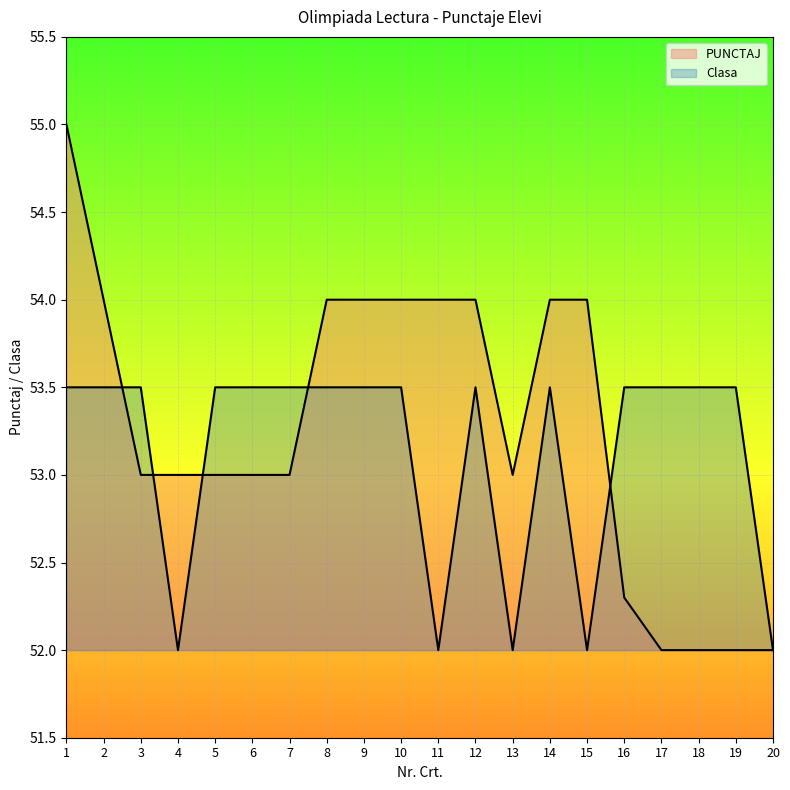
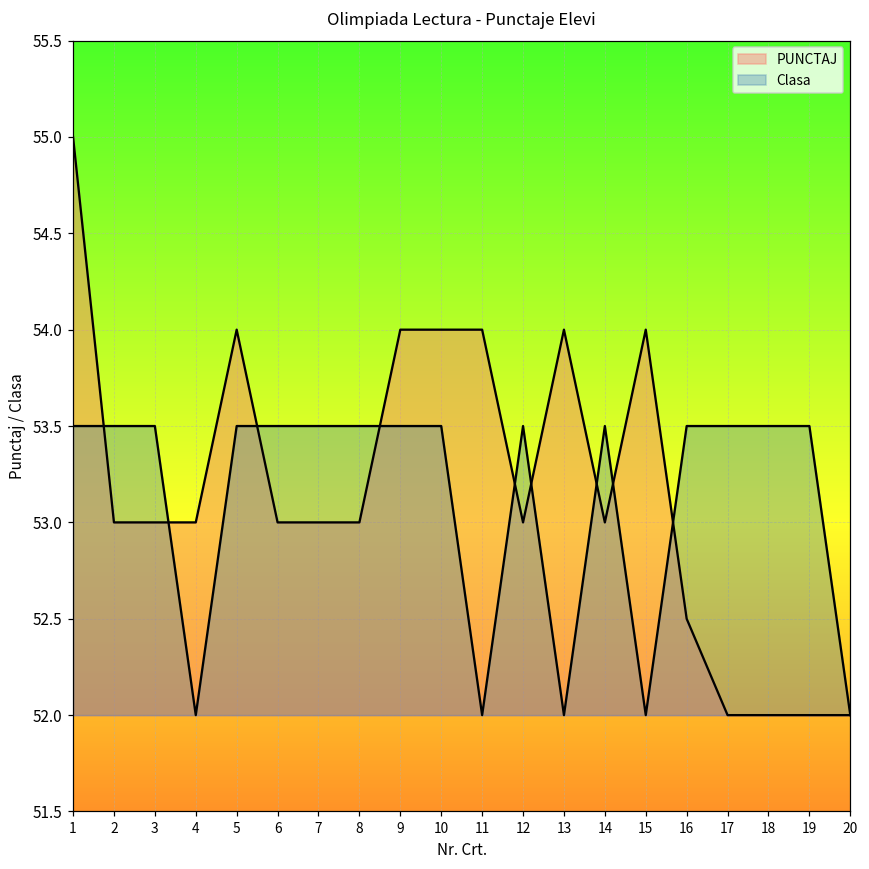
  {
    "PUNCTAJ": {
      "1": 55.0,
-     "2": 54,
+     "2": 53,
      "3": 53.0,
      "4": 53.0,
-     "5": 53,
+     "5": 54,
      "6": 53.0,
      "7": 53.0,
-     "8": 54,
+     "8": 53,
      "9": 54.0,
      "10": 54.0,
      "11": 54.0,
-     "12": 54,
-     "13": 53,
-     "14": 54,
+     "12": 53,
+     "13": 54,
+     "14": 53,
      "15": 54.0,
-     "16": 52.3,
+     "16": 52.5,
      "17": 52.0,
      "18": 52.0,
      "19": 52.0
    },
    "Clasa": {
      "1": 53.5,
      "2": 53.5,
      "3": 53.5,
      "4": 52.0,
      "5": 53.5,
      "6": 53.5,
      "7": 53.5,
      "8": 53.5,
      "9": 53.5,
      "10": 53.5,
      "11": 52.0,
      "12": 53.5,
      "13": 52.0,
      "14": 53.5,
      "15": 52.0,
      "16": 53.5,
      "17": 53.5,
      "18": 53.5,
      "19": 53.5
    }
  }
